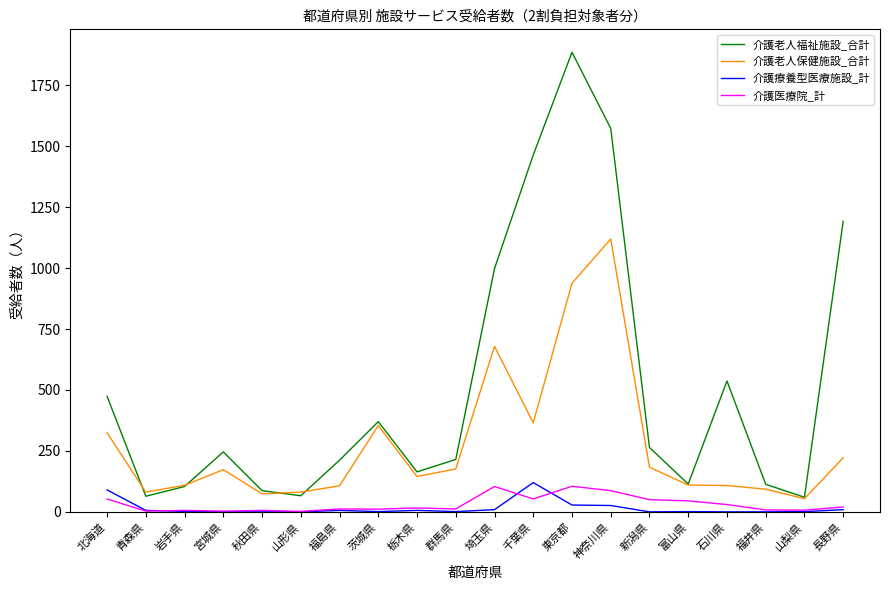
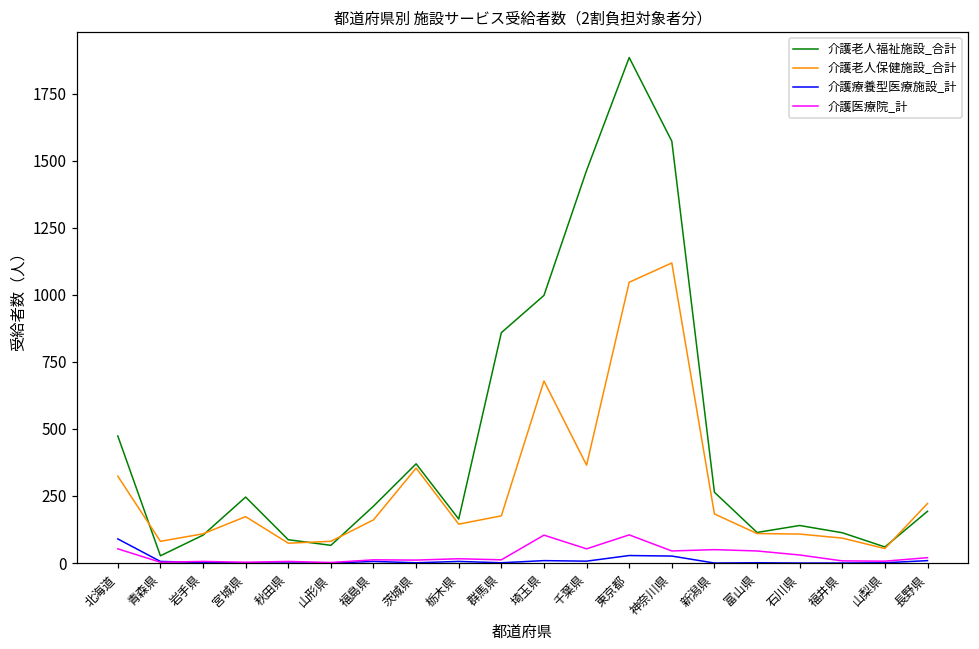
  {
    "介護老人福祉施設_合計": {
      "北海道": 470,
-     "青森県": 60,
+     "青森県": 30,
      "宮城県": 250,
      "秋田県": 90,
      "山形県": 70,
      "福島県": 210,
      "茨城県": 370,
      "栃木県": 160,
-     "群馬県": 220,
+     "群馬県": 860,
      "埼玉県": 1000,
      "千葉県": 1460,
      "東京都": 1890,
      "神奈川県": 1570,
      "新潟県": 260,
-     "石川県": 540,
+     "石川県": 140,
      "福井県": 110,
-     "長野県": 1190
+     "長野県": 190
    },
    "介護老人保健施設_合計": {
      "北海道": 320,
      "青森県": 80,
      "宮城県": 170,
      "秋田県": 70,
      "山形県": 80,
-     "福島県": 110,
+     "福島県": 160,
      "茨城県": 350,
      "栃木県": 150,
      "群馬県": 180,
      "埼玉県": 680,
      "千葉県": 370,
-     "東京都": 940,
+     "東京都": 1050,
      "神奈川県": 1120,
      "新潟県": 180,
      "石川県": 110,
      "福井県": 90,
      "長野県": 220
    },
    "介護療養型医療施設_計": {
      "北海道": 90,
      "群馬県": 0,
      "埼玉県": 10,
-     "千葉県": 120,
+     "千葉県": 10,
      "東京都": 30,
      "神奈川県": 30,
      "新潟県": 0,
      "富山県": 0,
      "石川県": 0,
      "長野県": 10
    },
    "介護医療院_計": {
      "北海道": 50,
      "群馬県": 10,
      "埼玉県": 100,
      "千葉県": 50,
      "東京都": 110,
-     "神奈川県": 90,
+     "神奈川県": 50,
      "新潟県": 50,
      "富山県": 50,
      "石川県": 30,
      "長野県": 20
    }
  }
